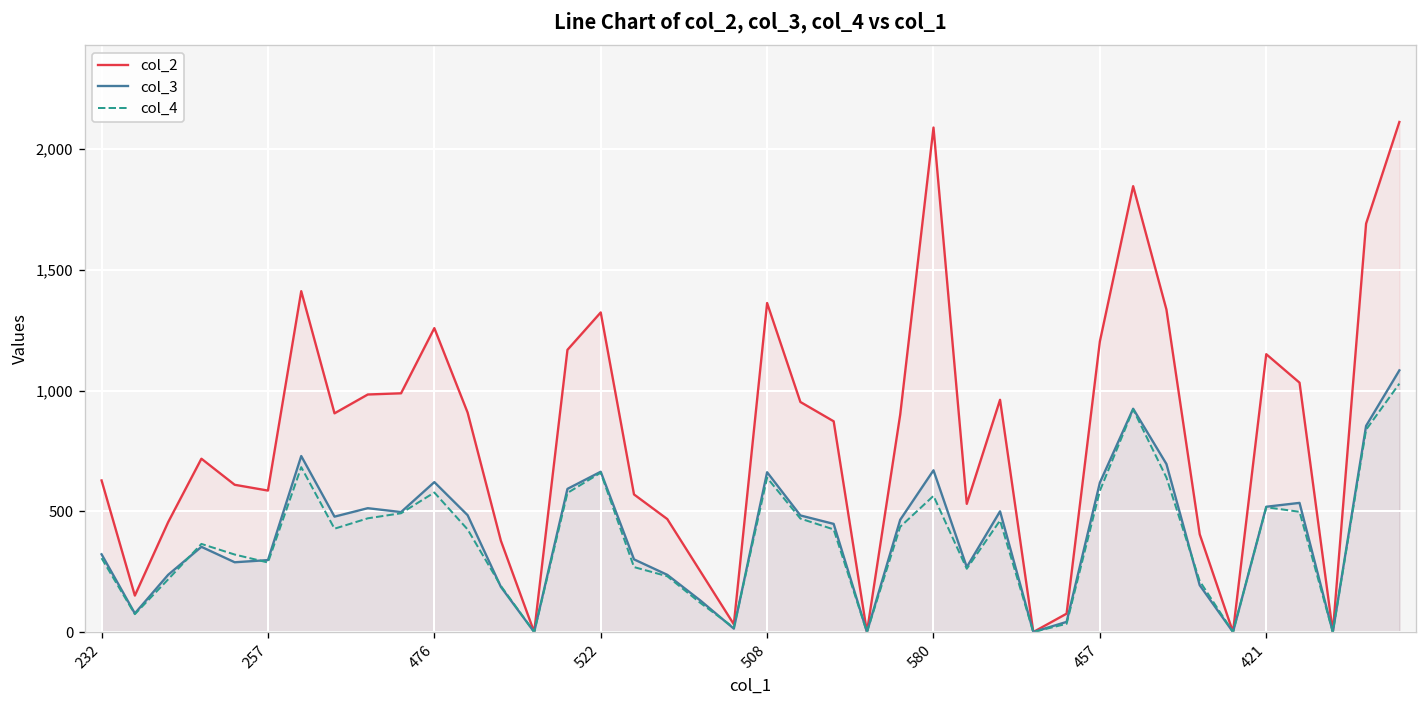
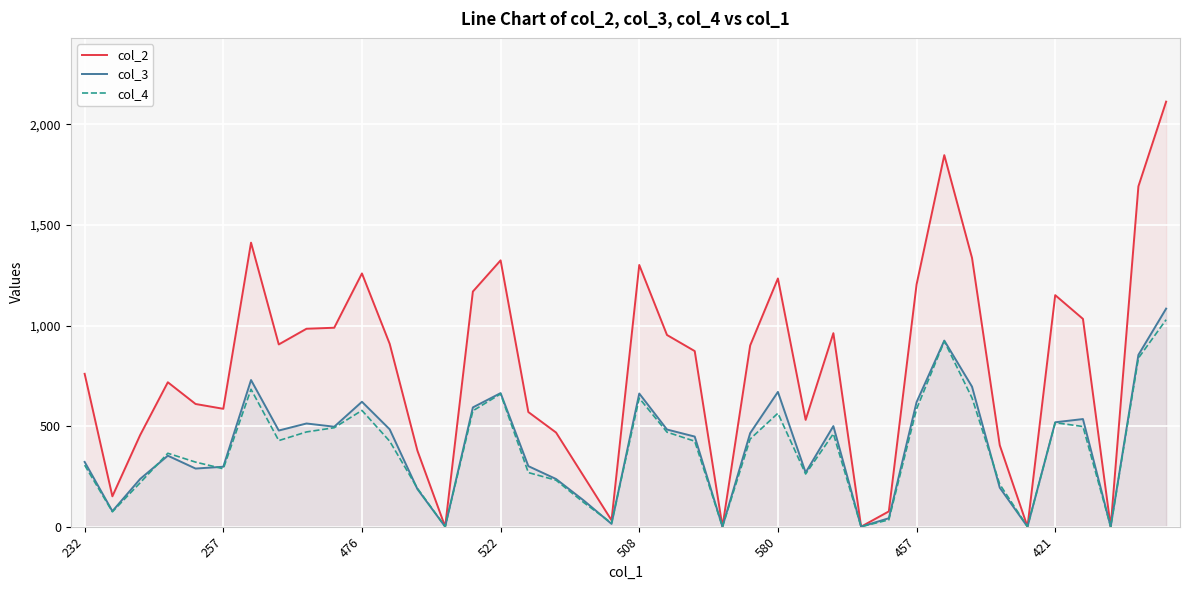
  {
    "col_2": {
-     "232": "630",
+     "232": "760",
      "257": "590",
      "476": "1,260",
      "522": "1,320",
-     "508": "1,360",
-     "580": "2,090",
+     "508": "1,300",
+     "580": "1,230",
      "457": "1,200",
      "421": "1,150"
    }
  }
